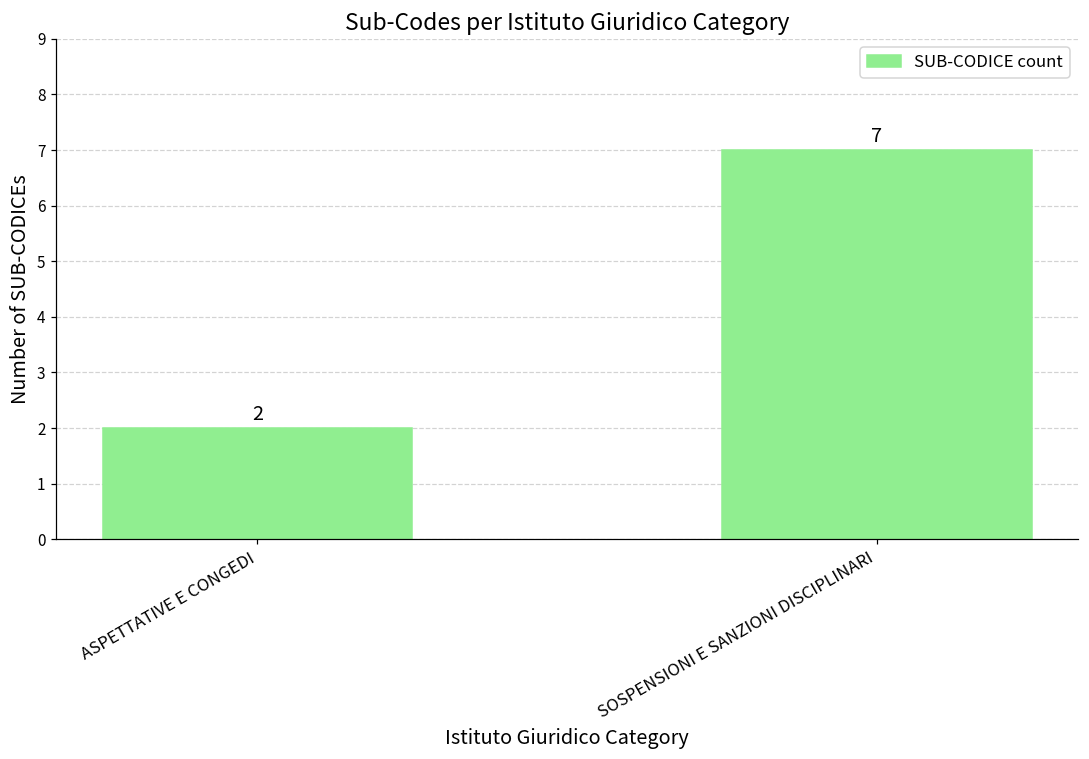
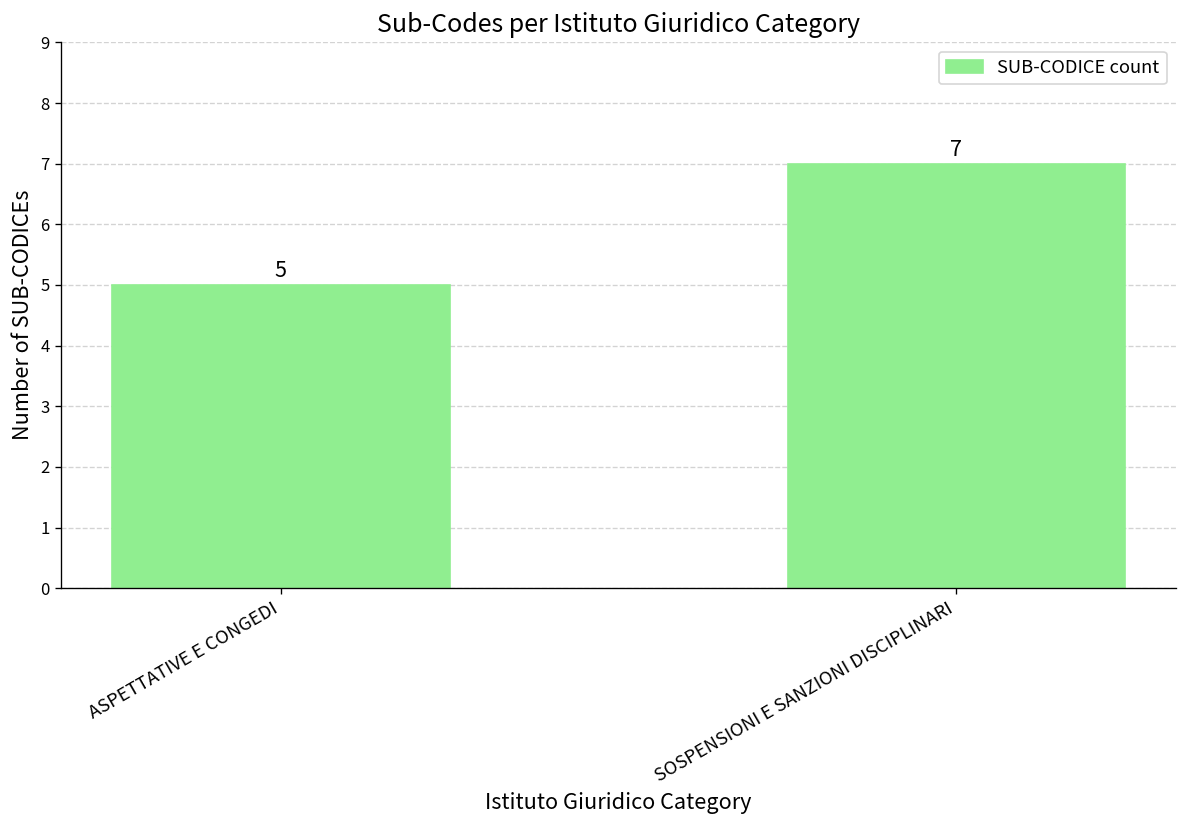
  {
-   "ASPETTATIVE E CONGEDI": 2,
+   "ASPETTATIVE E CONGEDI": 5,
    "SOSPENSIONI E SANZIONI DISCIPLINARI": 7
  }
